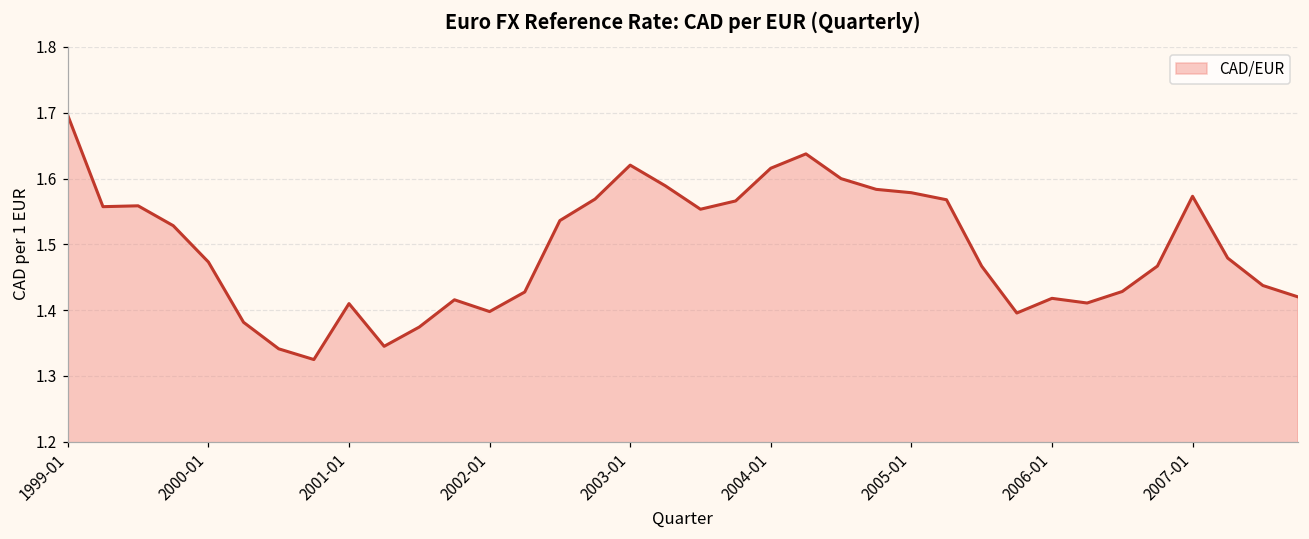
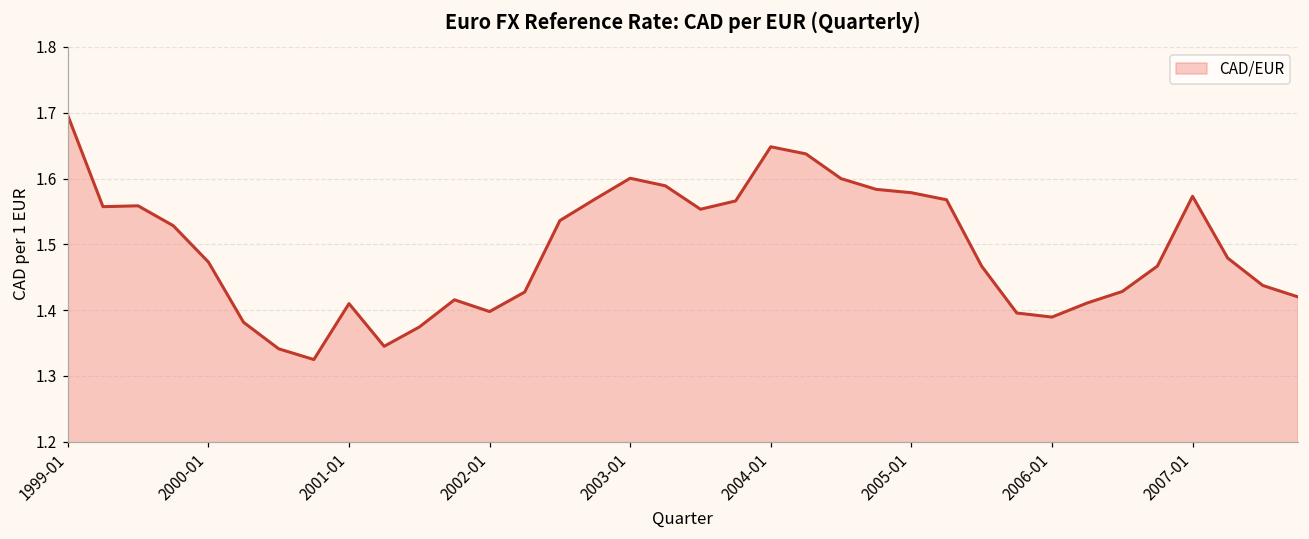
  {
    "1999-01": 1.70,
    "2000-01": 1.47,
    "2001-01": 1.41,
    "2002-01": 1.40,
-   "2003-01": 1.62,
-   "2004-01": 1.62,
+   "2003-01": 1.60,
+   "2004-01": 1.65,
    "2005-01": 1.58,
-   "2006-01": 1.42,
+   "2006-01": 1.39,
    "2007-01": 1.57
  }
